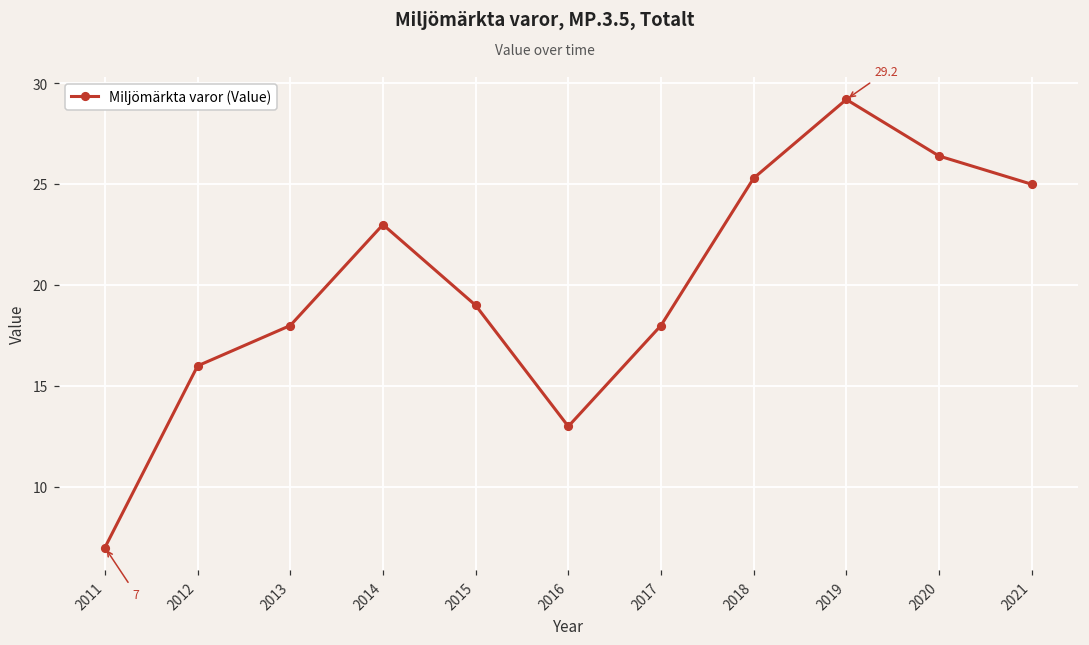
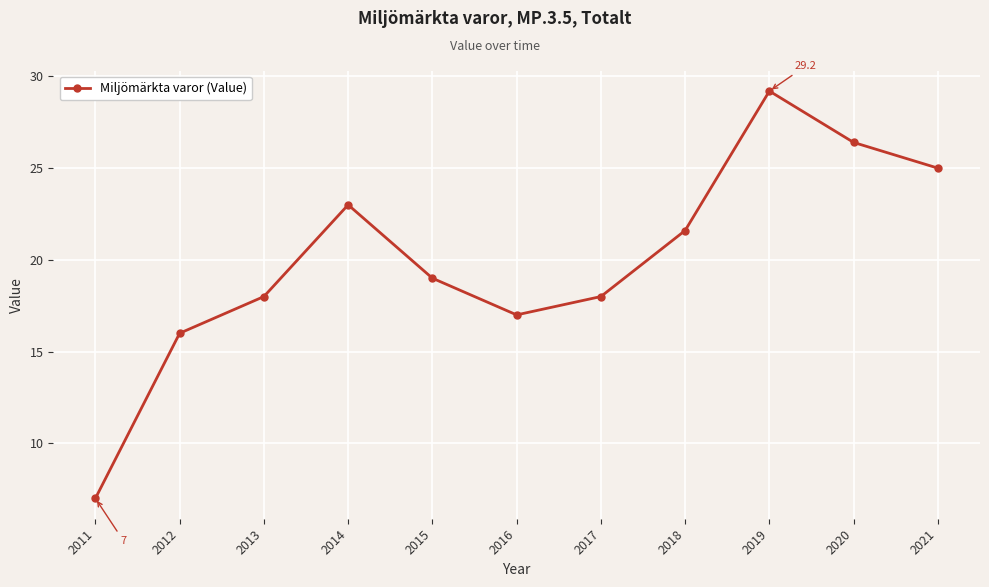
  {
    "2012": 16.0,
    "2013": 18.0,
    "2014": 23.0,
    "2015": 19.0,
-   "2016": 13,
+   "2016": 17,
    "2017": 18.0,
-   "2018": 25.3,
+   "2018": 21.6,
    "2020": 26.4,
    "2021": 25.0
  }
